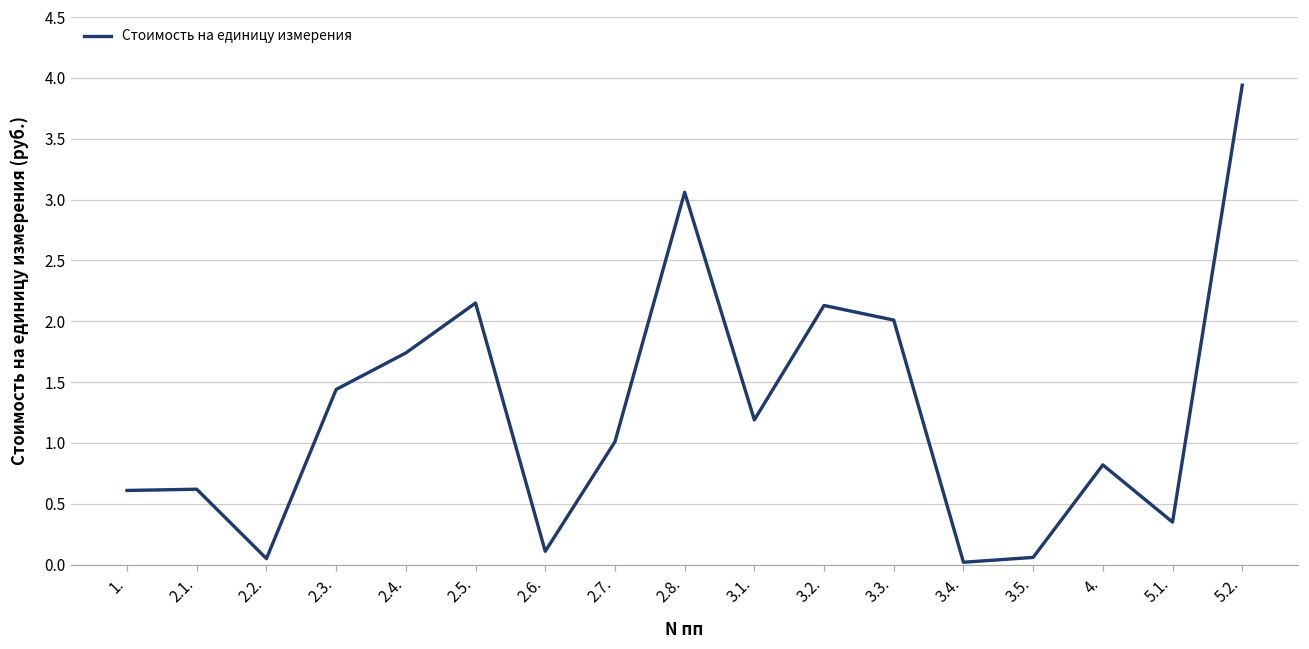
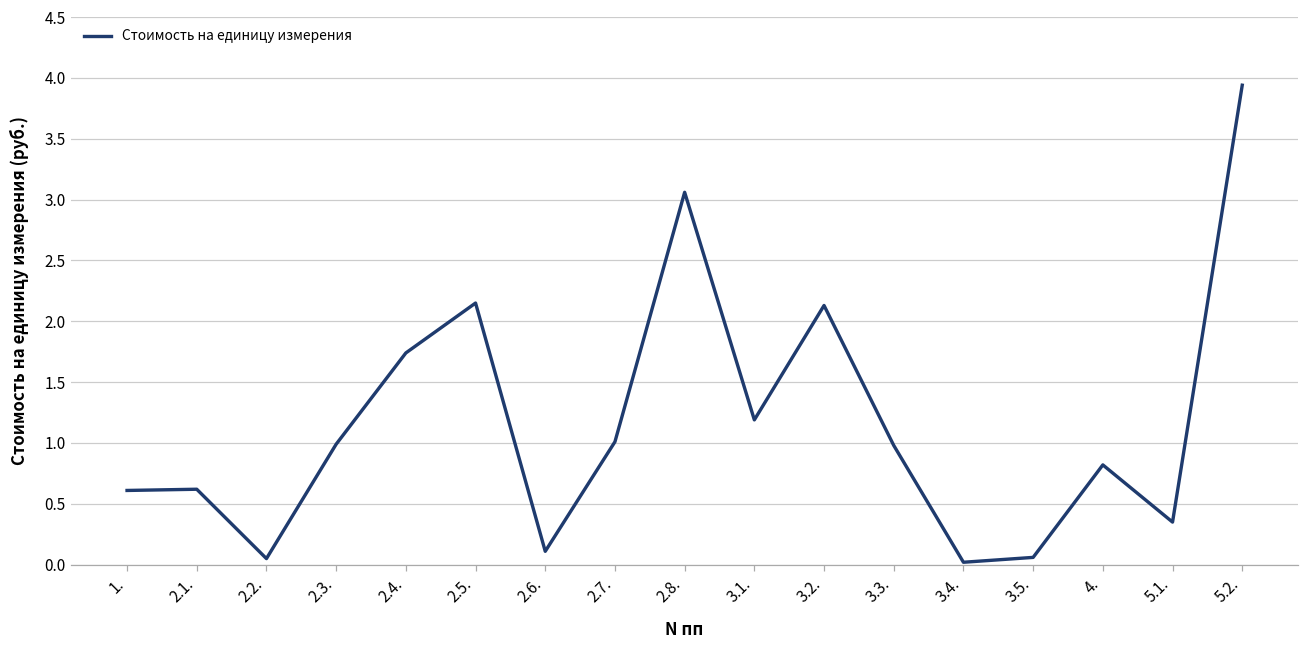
  {
    "1.": 0.61,
    "2.1.": 0.62,
    "2.2.": 0.05,
-   "2.3.": 1.44,
+   "2.3.": 0.99,
    "2.4.": 1.74,
    "2.5.": 2.15,
    "2.6.": 0.11,
    "2.7.": 1.01,
    "2.8.": 3.06,
    "3.1.": 1.19,
    "3.2.": 2.13,
-   "3.3.": 2.01,
+   "3.3.": 0.98,
    "3.4.": 0.02,
    "3.5.": 0.06,
    "4.": 0.82,
    "5.1.": 0.35,
    "5.2.": 3.94
  }
